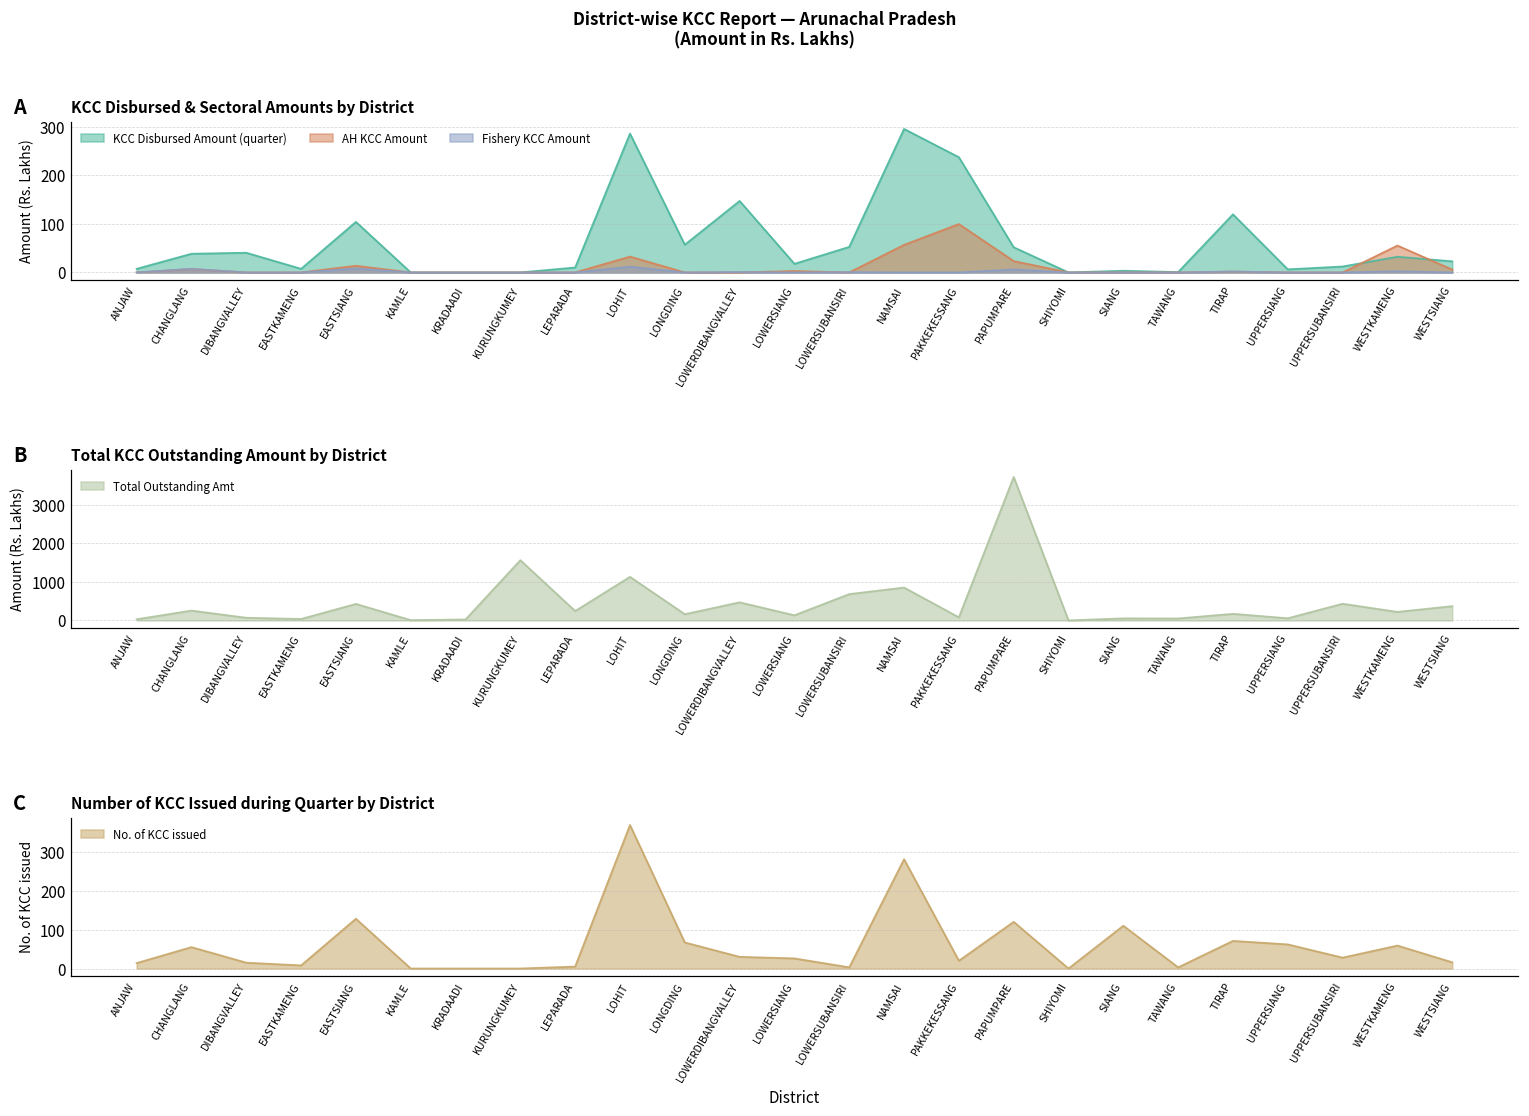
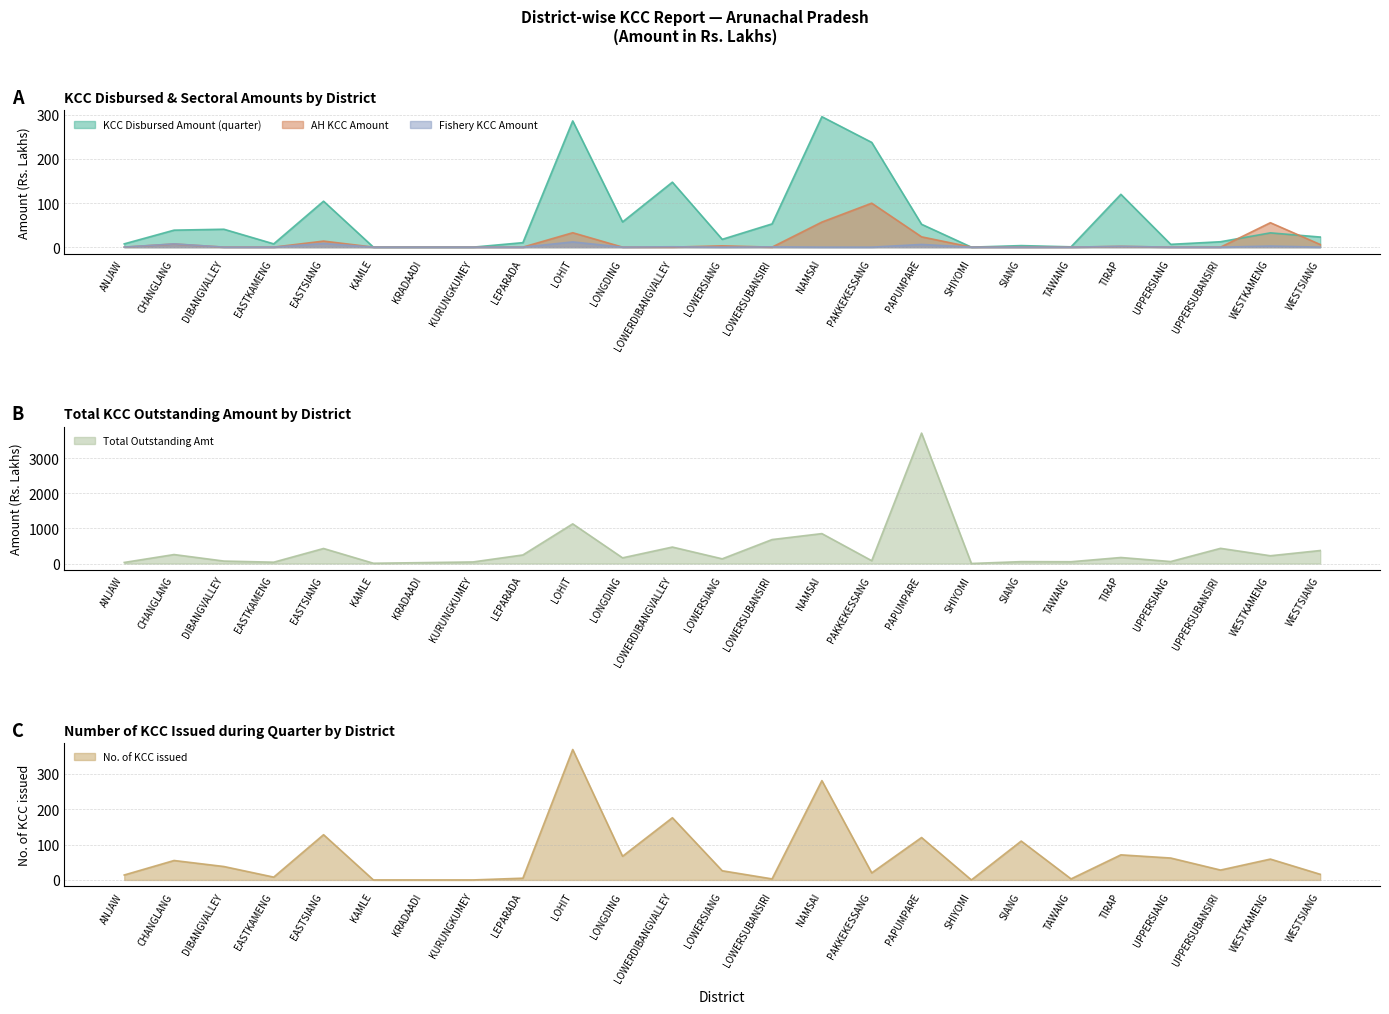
  {
    "KCC Disbursed & Sectoral Amounts by District": {
      "KCC Disbursed Amount (quarter)": {
        "ANJAW": 10,
        "CHANGLANG": 40,
        "DIBANGVALLEY": 40,
        "EASTKAMENG": 10,
        "EASTSIANG": 100,
        "LEPARADA": 10,
        "LOHIT": 290,
        "LONGDING": 60,
        "LOWERDIBANGVALLEY": 150,
        "LOWERSIANG": 20,
        "LOWERSUBANSIRI": 50,
        "NAMSAI": 300,
        "PAKKEKESSANG": 240,
        "PAPUMPARE": 50,
        "TIRAP": 120,
        "UPPERSIANG": 10,
        "UPPERSUBANSIRI": 10,
        "WESTKAMENG": 30,
        "WESTSIANG": 20
      },
      "AH KCC Amount": {
        "LOHIT": 30,
        "NAMSAI": 60,
        "PAKKEKESSANG": 100,
        "PAPUMPARE": 20,
        "WESTKAMENG": 60,
        "WESTSIANG": 10
      },
      "Fishery KCC Amount": {
        "LOHIT": 10,
        "NAMSAI": 0,
        "PAKKEKESSANG": 0,
        "PAPUMPARE": 10,
        "WESTKAMENG": 0,
        "WESTSIANG": 0
      }
    },
    "Total KCC Outstanding Amount by District": {
      "ANJAW": 0,
      "CHANGLANG": 300,
      "DIBANGVALLEY": 100,
      "EASTKAMENG": 0,
      "EASTSIANG": 400,
      "KAMLE": 0,
      "KRADAADI": 0,
-     "KURUNGKUMEY": 1600,
+     "KURUNGKUMEY": 0,
      "LEPARADA": 200,
      "LOHIT": 1100,
      "LONGDING": 200,
      "LOWERDIBANGVALLEY": 500,
      "LOWERSIANG": 100,
      "LOWERSUBANSIRI": 700,
      "NAMSAI": 900,
      "PAKKEKESSANG": 100,
      "PAPUMPARE": 3700,
      "SHIYOMI": 0,
      "SIANG": 100,
      "TAWANG": 100,
      "TIRAP": 200,
      "UPPERSIANG": 100,
      "UPPERSUBANSIRI": 400,
      "WESTKAMENG": 200,
      "WESTSIANG": 400
    },
    "Number of KCC Issued during Quarter by District": {
      "ANJAW": 10,
      "CHANGLANG": 60,
-     "DIBANGVALLEY": 20,
+     "DIBANGVALLEY": 40,
      "EASTKAMENG": 10,
      "EASTSIANG": 130,
      "KAMLE": 0,
      "KRADAADI": 0,
      "KURUNGKUMEY": 0,
      "LEPARADA": 10,
      "LOHIT": 370,
      "LONGDING": 70,
-     "LOWERDIBANGVALLEY": 30,
+     "LOWERDIBANGVALLEY": 180,
      "LOWERSIANG": 30,
      "LOWERSUBANSIRI": 0,
      "NAMSAI": 280,
      "PAKKEKESSANG": 20,
      "PAPUMPARE": 120,
      "SHIYOMI": 0,
      "SIANG": 110,
      "TAWANG": 0,
      "TIRAP": 70,
      "UPPERSIANG": 60,
      "UPPERSUBANSIRI": 30,
      "WESTKAMENG": 60,
      "WESTSIANG": 20
    }
  }
